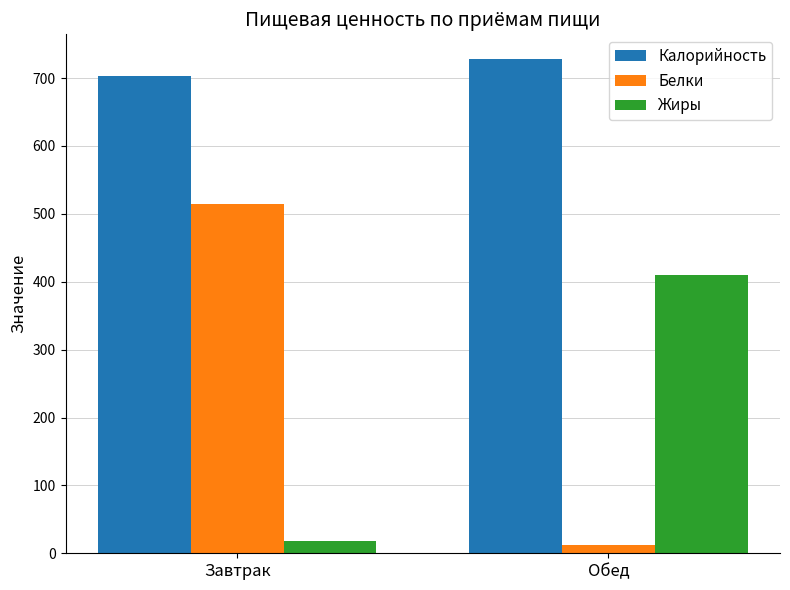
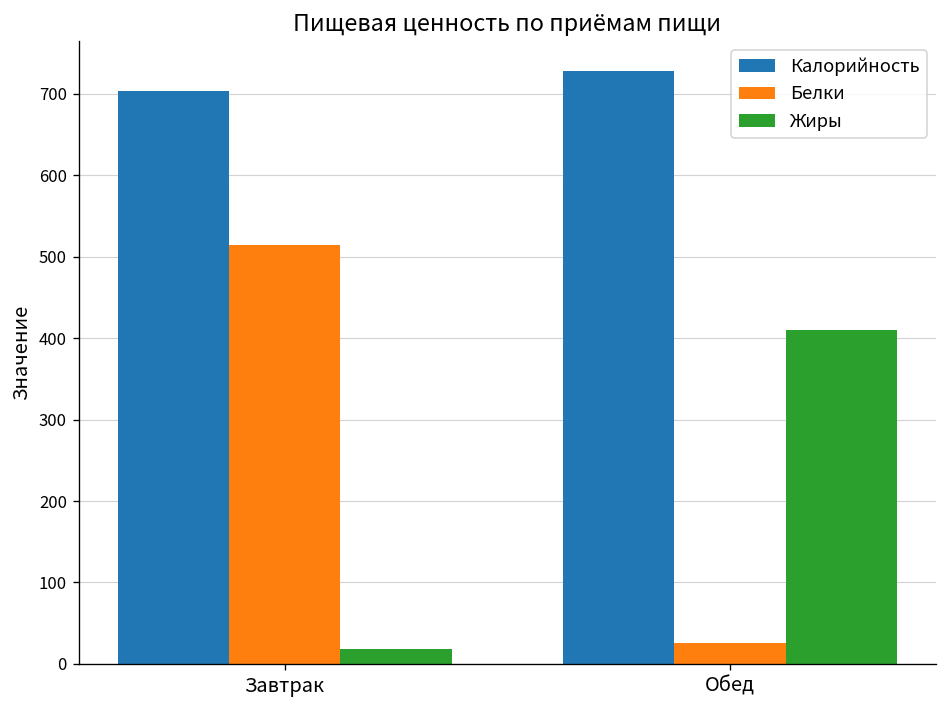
  {
    "Калорийность": {
      "Завтрак": 700,
      "Обед": 730
    },
    "Белки": {
      "Завтрак": 510,
-     "Обед": 10
+     "Обед": 30
    },
    "Жиры": {
      "Завтрак": 20,
      "Обед": 410
    }
  }
